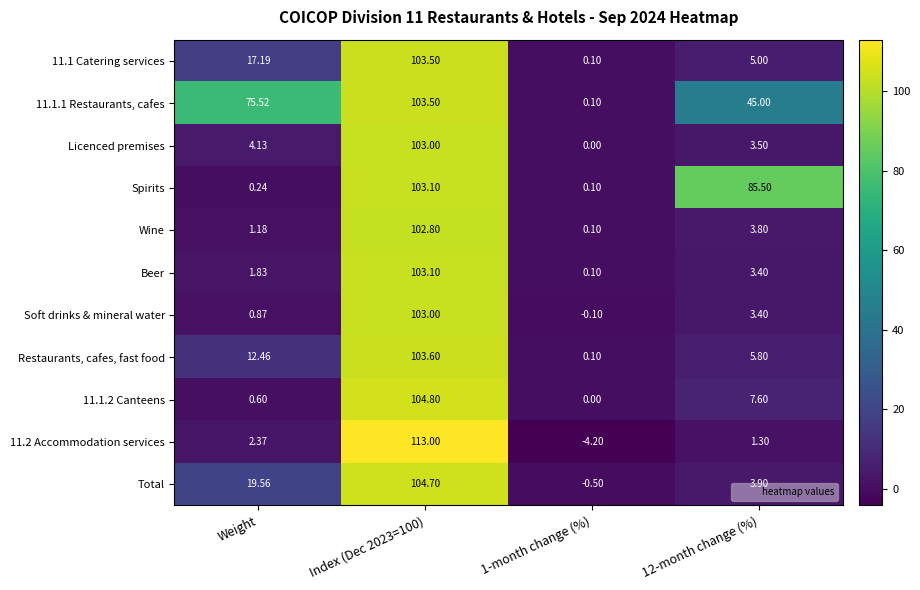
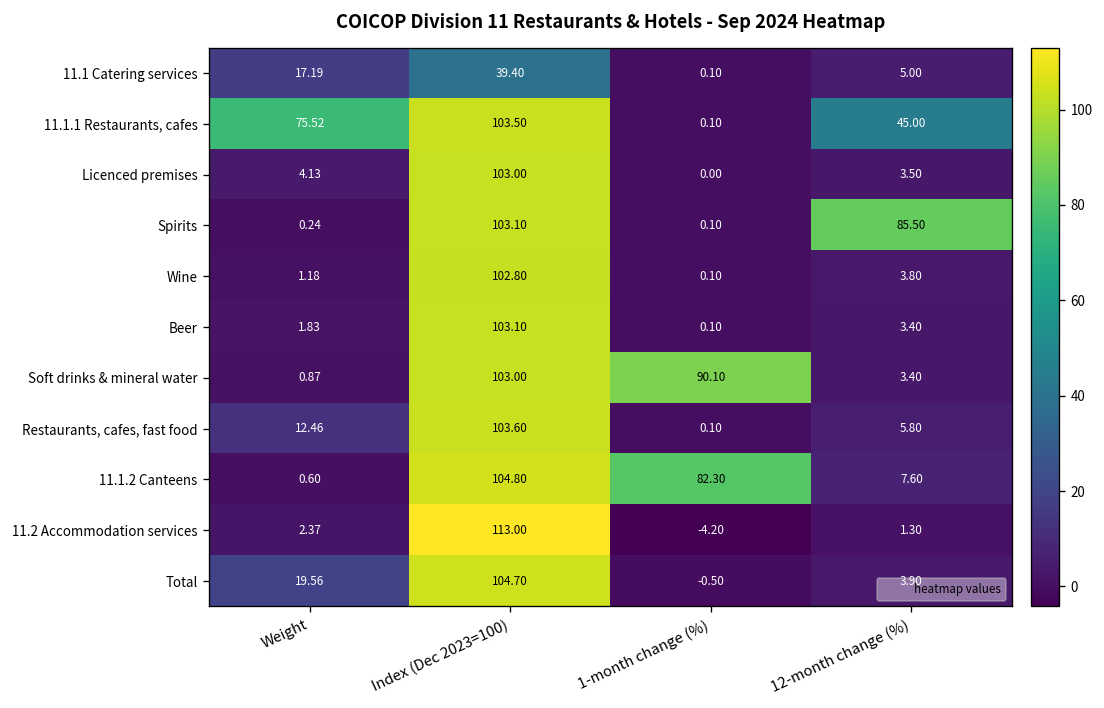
  {
    "11.1 Catering services": {
      "Weight": 17.19,
-     "Index (Dec 2023=100)": 103.50,
+     "Index (Dec 2023=100)": 39.40,
      "1-month change (%)": 0.10,
      "12-month change (%)": 5.00
    },
    "11.1.1 Restaurants, cafes": {
      "Weight": 75.52,
      "Index (Dec 2023=100)": 103.50,
      "1-month change (%)": 0.10,
      "12-month change (%)": 45.00
    },
    "Licenced premises": {
      "Weight": 4.13,
      "Index (Dec 2023=100)": 103.00,
      "1-month change (%)": 0.00,
      "12-month change (%)": 3.50
    },
    "Spirits": {
      "Weight": 0.24,
      "Index (Dec 2023=100)": 103.10,
      "1-month change (%)": 0.10,
      "12-month change (%)": 85.50
    },
    "Wine": {
      "Weight": 1.18,
      "Index (Dec 2023=100)": 102.80,
      "1-month change (%)": 0.10,
      "12-month change (%)": 3.80
    },
    "Beer": {
      "Weight": 1.83,
      "Index (Dec 2023=100)": 103.10,
      "1-month change (%)": 0.10,
      "12-month change (%)": 3.40
    },
    "Soft drinks & mineral water": {
      "Weight": 0.87,
      "Index (Dec 2023=100)": 103.00,
-     "1-month change (%)": -0.10,
+     "1-month change (%)": 90.10,
      "12-month change (%)": 3.40
    },
    "Restaurants, cafes, fast food": {
      "Weight": 12.46,
      "Index (Dec 2023=100)": 103.60,
      "1-month change (%)": 0.10,
      "12-month change (%)": 5.80
    },
    "11.1.2 Canteens": {
      "Weight": 0.60,
      "Index (Dec 2023=100)": 104.80,
-     "1-month change (%)": 0.00,
+     "1-month change (%)": 82.30,
      "12-month change (%)": 7.60
    },
    "11.2 Accommodation services": {
      "Weight": 2.37,
      "Index (Dec 2023=100)": 113.00,
      "1-month change (%)": -4.20,
      "12-month change (%)": 1.30
    },
    "Total": {
      "Weight": 19.56,
      "Index (Dec 2023=100)": 104.70,
      "1-month change (%)": -0.50
    }
  }
